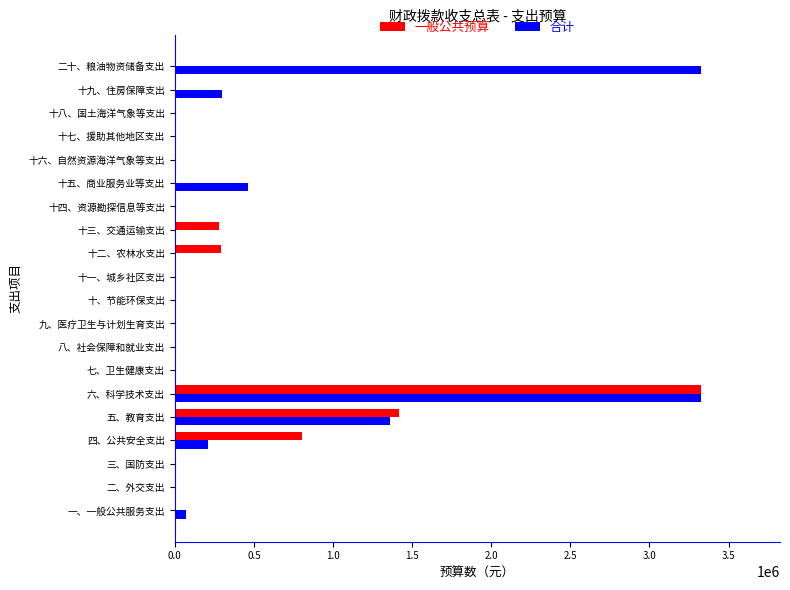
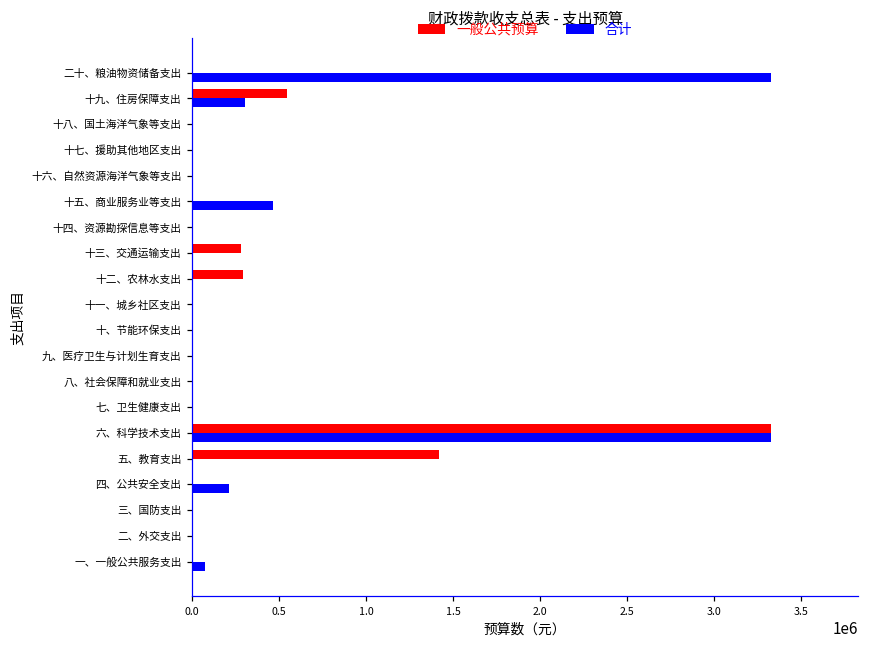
  {
    "一般公共预算": {
      "二十、粮油物资储备支出": 0,
-     "十九、住房保障支出": 0,
+     "十九、住房保障支出": 540000,
      "十八、国土海洋气象等支出": 0,
      "十七、援助其他地区支出": 0,
      "十六、自然资源海洋气象等支出": 0,
      "十五、商业服务业等支出": 0,
      "十四、资源勘探信息等支出": 0,
      "十三、交通运输支出": 280000,
      "十二、农林水支出": 290000,
      "十一、城乡社区支出": 0,
      "十、节能环保支出": 0,
      "九、医疗卫生与计划生育支出": 0,
      "八、社会保障和就业支出": 0,
      "七、卫生健康支出": 0,
      "六、科学技术支出": 3330000,
      "五、教育支出": 1420000,
-     "四、公共安全支出": 800000,
+     "四、公共安全支出": 0,
      "三、国防支出": 0,
      "二、外交支出": 0,
      "一、一般公共服务支出": 0
    },
    "合计": {
      "二十、粮油物资储备支出": 3330000,
      "十九、住房保障支出": 300000,
      "十八、国土海洋气象等支出": 0,
      "十七、援助其他地区支出": 0,
      "十六、自然资源海洋气象等支出": 0,
      "十五、商业服务业等支出": 460000,
      "十四、资源勘探信息等支出": 0,
      "十三、交通运输支出": 0,
      "十二、农林水支出": 0,
      "十一、城乡社区支出": 0,
      "十、节能环保支出": 0,
      "九、医疗卫生与计划生育支出": 0,
      "八、社会保障和就业支出": 0,
      "七、卫生健康支出": 0,
      "六、科学技术支出": 3330000,
-     "五、教育支出": 1360000,
+     "五、教育支出": 0,
      "四、公共安全支出": 210000,
      "三、国防支出": 0,
      "二、外交支出": 0,
      "一、一般公共服务支出": 70000
    }
  }
